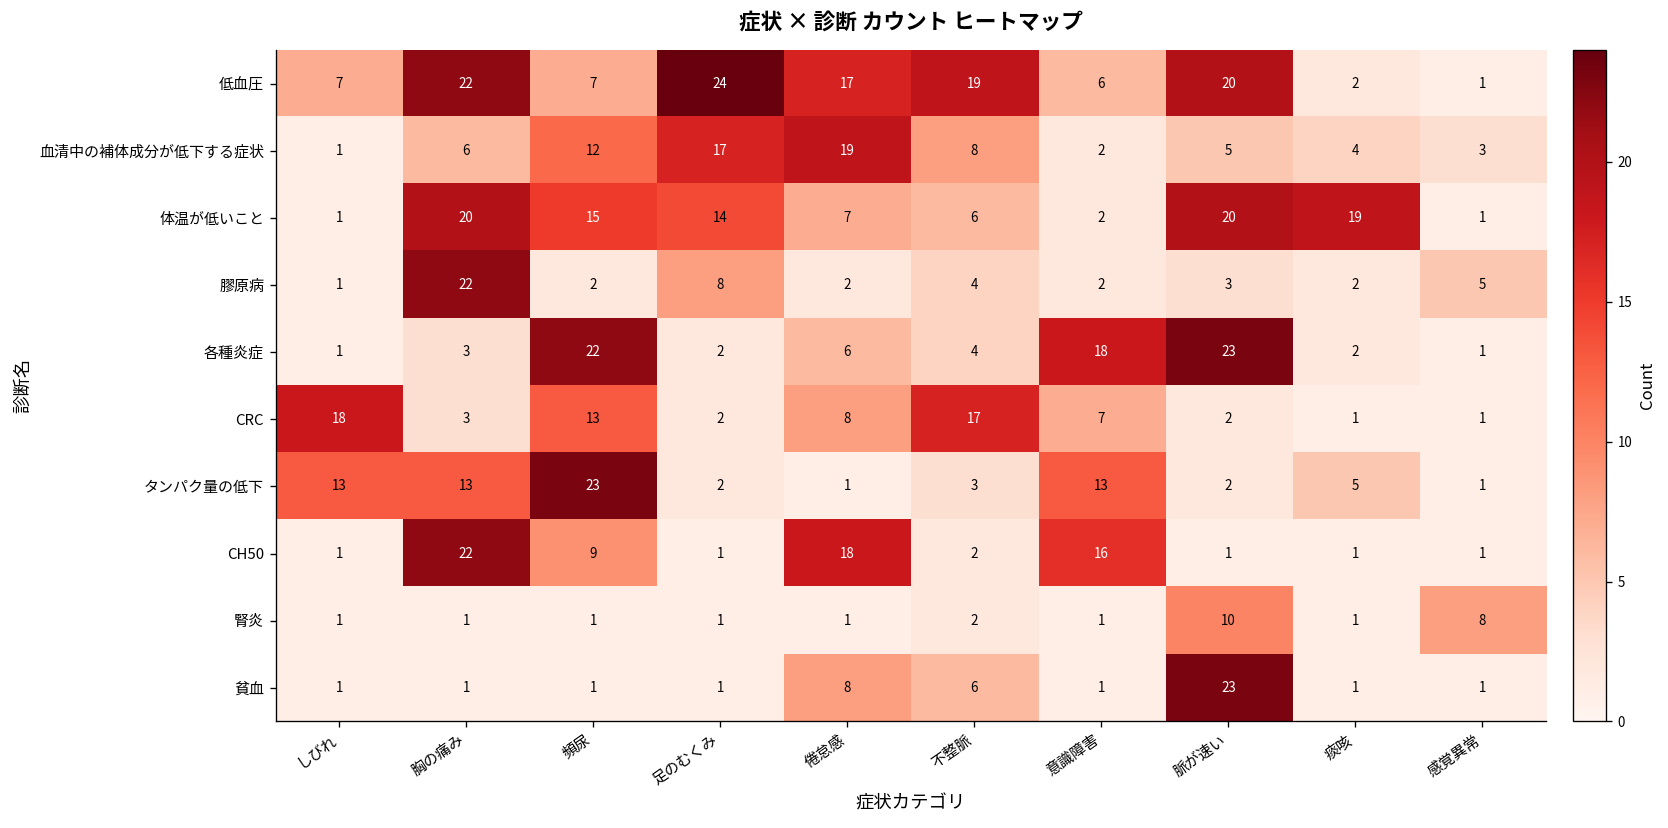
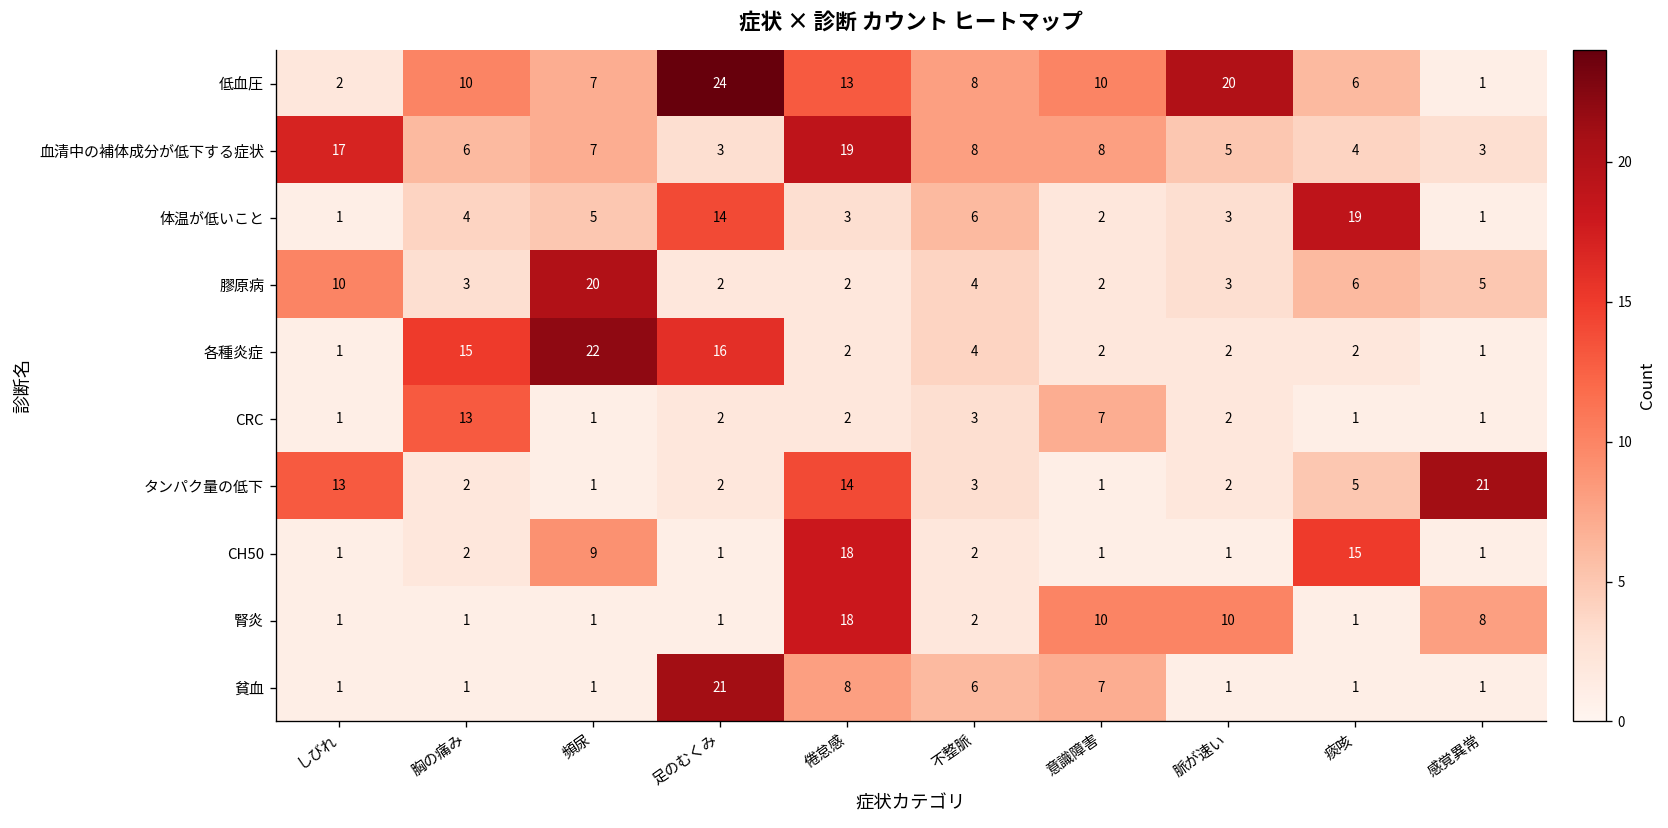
  {
    "低血圧": {
-     "しびれ": 7,
-     "胸の痛み": 22,
+     "しびれ": 2,
+     "胸の痛み": 10,
      "頻尿": 7,
      "足のむくみ": 24,
-     "倦怠感": 17,
-     "不整脈": 19,
-     "意識障害": 6,
+     "倦怠感": 13,
+     "不整脈": 8,
+     "意識障害": 10,
      "脈が速い": 20,
-     "痰咳": 2,
+     "痰咳": 6,
      "感覚異常": 1
    },
    "血清中の補体成分が低下する症状": {
-     "しびれ": 1,
+     "しびれ": 17,
      "胸の痛み": 6,
-     "頻尿": 12,
-     "足のむくみ": 17,
+     "頻尿": 7,
+     "足のむくみ": 3,
      "倦怠感": 19,
      "不整脈": 8,
-     "意識障害": 2,
+     "意識障害": 8,
      "脈が速い": 5,
      "痰咳": 4,
      "感覚異常": 3
    },
    "体温が低いこと": {
      "しびれ": 1,
-     "胸の痛み": 20,
-     "頻尿": 15,
+     "胸の痛み": 4,
+     "頻尿": 5,
      "足のむくみ": 14,
-     "倦怠感": 7,
+     "倦怠感": 3,
      "不整脈": 6,
      "意識障害": 2,
-     "脈が速い": 20,
+     "脈が速い": 3,
      "痰咳": 19,
      "感覚異常": 1
    },
    "膠原病": {
-     "しびれ": 1,
-     "胸の痛み": 22,
-     "頻尿": 2,
-     "足のむくみ": 8,
+     "しびれ": 10,
+     "胸の痛み": 3,
+     "頻尿": 20,
+     "足のむくみ": 2,
      "倦怠感": 2,
      "不整脈": 4,
      "意識障害": 2,
      "脈が速い": 3,
-     "痰咳": 2,
+     "痰咳": 6,
      "感覚異常": 5
    },
    "各種炎症": {
      "しびれ": 1,
-     "胸の痛み": 3,
+     "胸の痛み": 15,
      "頻尿": 22,
-     "足のむくみ": 2,
-     "倦怠感": 6,
+     "足のむくみ": 16,
+     "倦怠感": 2,
      "不整脈": 4,
-     "意識障害": 18,
-     "脈が速い": 23,
+     "意識障害": 2,
+     "脈が速い": 2,
      "痰咳": 2,
      "感覚異常": 1
    },
    "CRC": {
-     "しびれ": 18,
-     "胸の痛み": 3,
-     "頻尿": 13,
+     "しびれ": 1,
+     "胸の痛み": 13,
+     "頻尿": 1,
      "足のむくみ": 2,
-     "倦怠感": 8,
-     "不整脈": 17,
+     "倦怠感": 2,
+     "不整脈": 3,
      "意識障害": 7,
      "脈が速い": 2,
      "痰咳": 1,
      "感覚異常": 1
    },
    "タンパク量の低下": {
      "しびれ": 13,
-     "胸の痛み": 13,
-     "頻尿": 23,
+     "胸の痛み": 2,
+     "頻尿": 1,
      "足のむくみ": 2,
-     "倦怠感": 1,
+     "倦怠感": 14,
      "不整脈": 3,
-     "意識障害": 13,
+     "意識障害": 1,
      "脈が速い": 2,
      "痰咳": 5,
-     "感覚異常": 1
+     "感覚異常": 21
    },
    "CH50": {
      "しびれ": 1,
-     "胸の痛み": 22,
+     "胸の痛み": 2,
      "頻尿": 9,
      "足のむくみ": 1,
      "倦怠感": 18,
      "不整脈": 2,
-     "意識障害": 16,
+     "意識障害": 1,
      "脈が速い": 1,
-     "痰咳": 1,
+     "痰咳": 15,
      "感覚異常": 1
    },
    "腎炎": {
      "しびれ": 1,
      "胸の痛み": 1,
      "頻尿": 1,
      "足のむくみ": 1,
-     "倦怠感": 1,
+     "倦怠感": 18,
      "不整脈": 2,
-     "意識障害": 1,
+     "意識障害": 10,
      "脈が速い": 10,
      "痰咳": 1,
      "感覚異常": 8
    },
    "貧血": {
      "しびれ": 1,
      "胸の痛み": 1,
      "頻尿": 1,
-     "足のむくみ": 1,
+     "足のむくみ": 21,
      "倦怠感": 8,
      "不整脈": 6,
-     "意識障害": 1,
-     "脈が速い": 23,
+     "意識障害": 7,
+     "脈が速い": 1,
      "痰咳": 1,
      "感覚異常": 1
    }
  }
